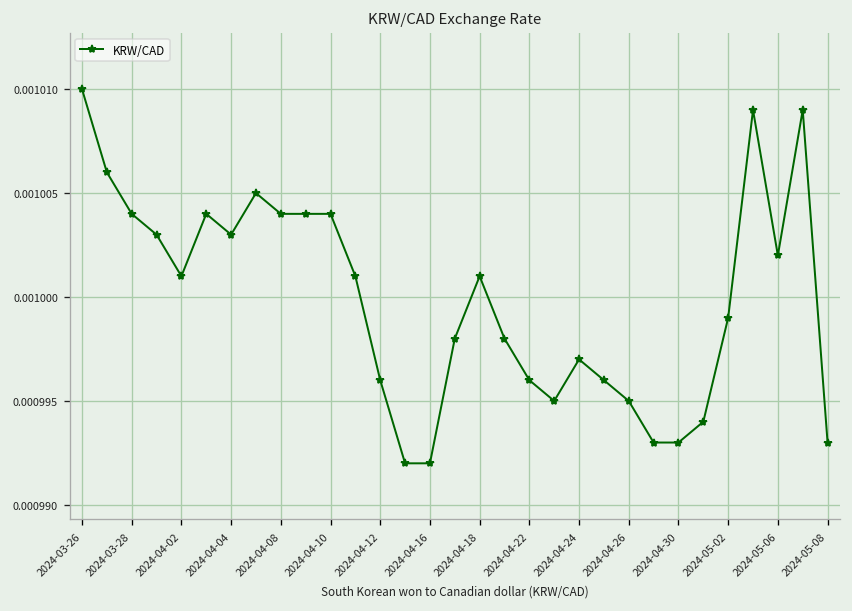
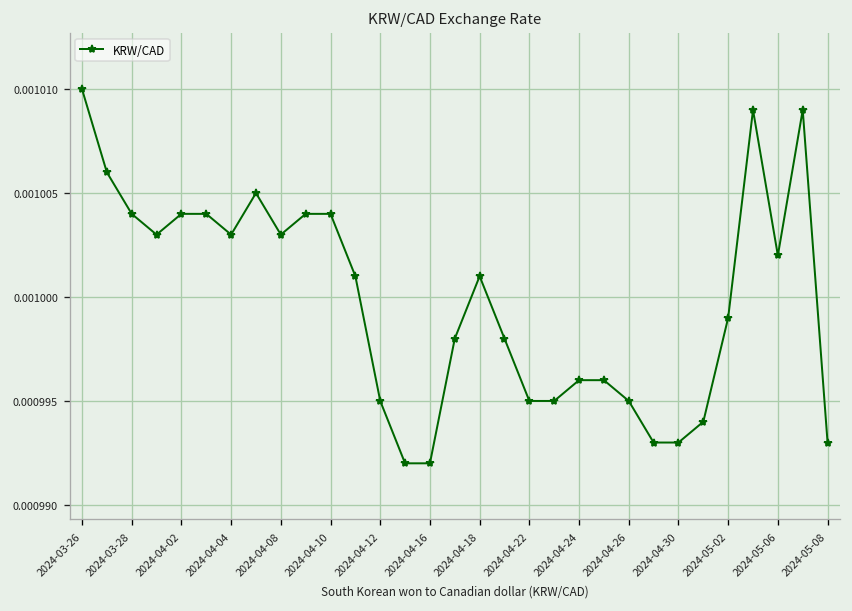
  {
    "2024-03-26": 0.001010,
    "2024-03-28": 0.001004,
-   "2024-04-02": 0.001001,
+   "2024-04-02": 0.001004,
    "2024-04-04": 0.001003,
-   "2024-04-08": 0.001004,
+   "2024-04-08": 0.001003,
    "2024-04-10": 0.001004,
-   "2024-04-12": 0.000996,
+   "2024-04-12": 0.000995,
    "2024-04-16": 0.000992,
    "2024-04-18": 0.001001,
-   "2024-04-22": 0.000996,
-   "2024-04-24": 0.000997,
+   "2024-04-22": 0.000995,
+   "2024-04-24": 0.000996,
    "2024-04-26": 0.000995,
    "2024-04-30": 0.000993,
    "2024-05-02": 0.000999,
    "2024-05-06": 0.001002,
    "2024-05-08": 0.000993
  }
